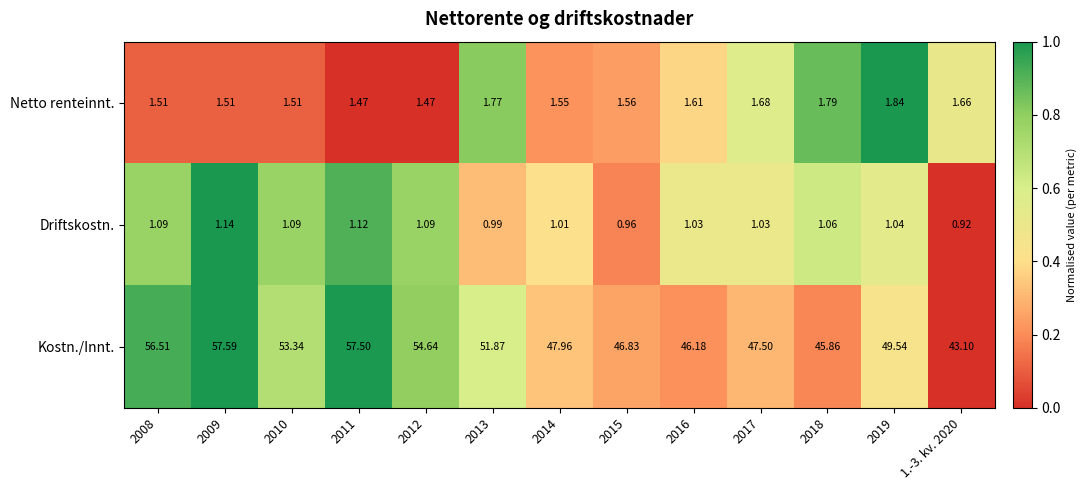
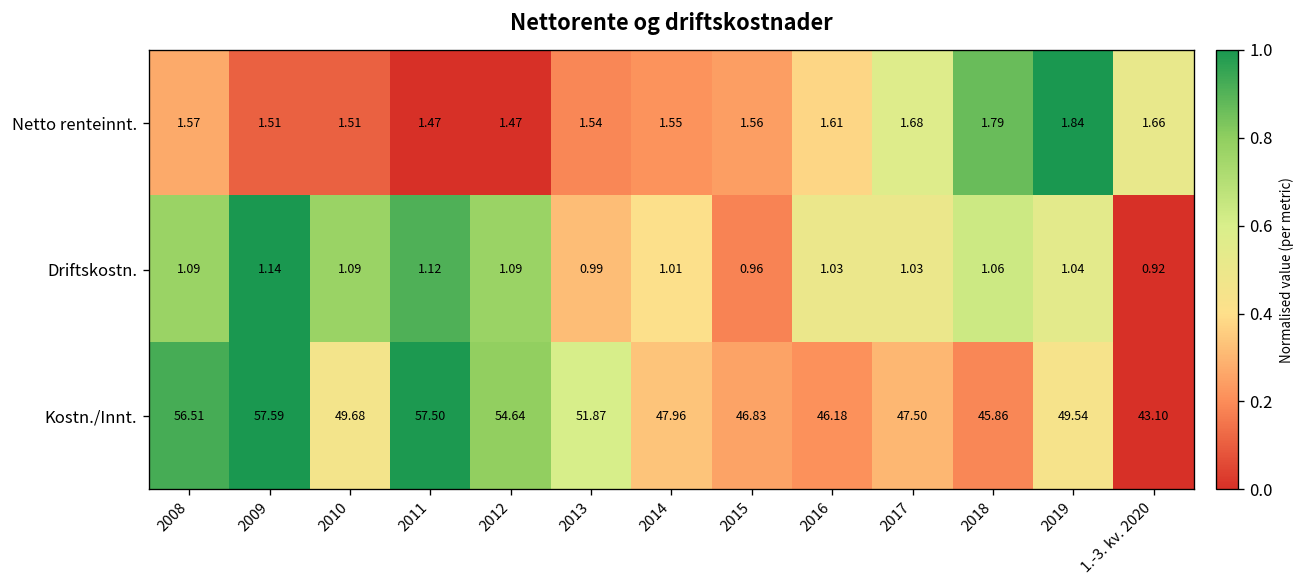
  {
    "Netto renteinnt.": {
-     "2008": 1.51,
+     "2008": 1.57,
      "2009": 1.51,
      "2010": 1.51,
      "2011": 1.47,
      "2012": 1.47,
-     "2013": 1.77,
+     "2013": 1.54,
      "2014": 1.55,
      "2015": 1.56,
      "2016": 1.61,
      "2017": 1.68,
      "2018": 1.79,
      "2019": 1.84,
      "1.-3. kv. 2020": 1.66
    },
    "Driftskostn.": {
      "2008": 1.09,
      "2009": 1.14,
      "2010": 1.09,
      "2011": 1.12,
      "2012": 1.09,
      "2013": 0.99,
      "2014": 1.01,
      "2015": 0.96,
      "2016": 1.03,
      "2017": 1.03,
      "2018": 1.06,
      "2019": 1.04,
      "1.-3. kv. 2020": 0.92
    },
    "Kostn./Innt.": {
      "2008": 56.51,
      "2009": 57.59,
-     "2010": 53.34,
+     "2010": 49.68,
      "2011": 57.50,
      "2012": 54.64,
      "2013": 51.87,
      "2014": 47.96,
      "2015": 46.83,
      "2016": 46.18,
      "2017": 47.50,
      "2018": 45.86,
      "2019": 49.54,
      "1.-3. kv. 2020": 43.10
    }
  }
